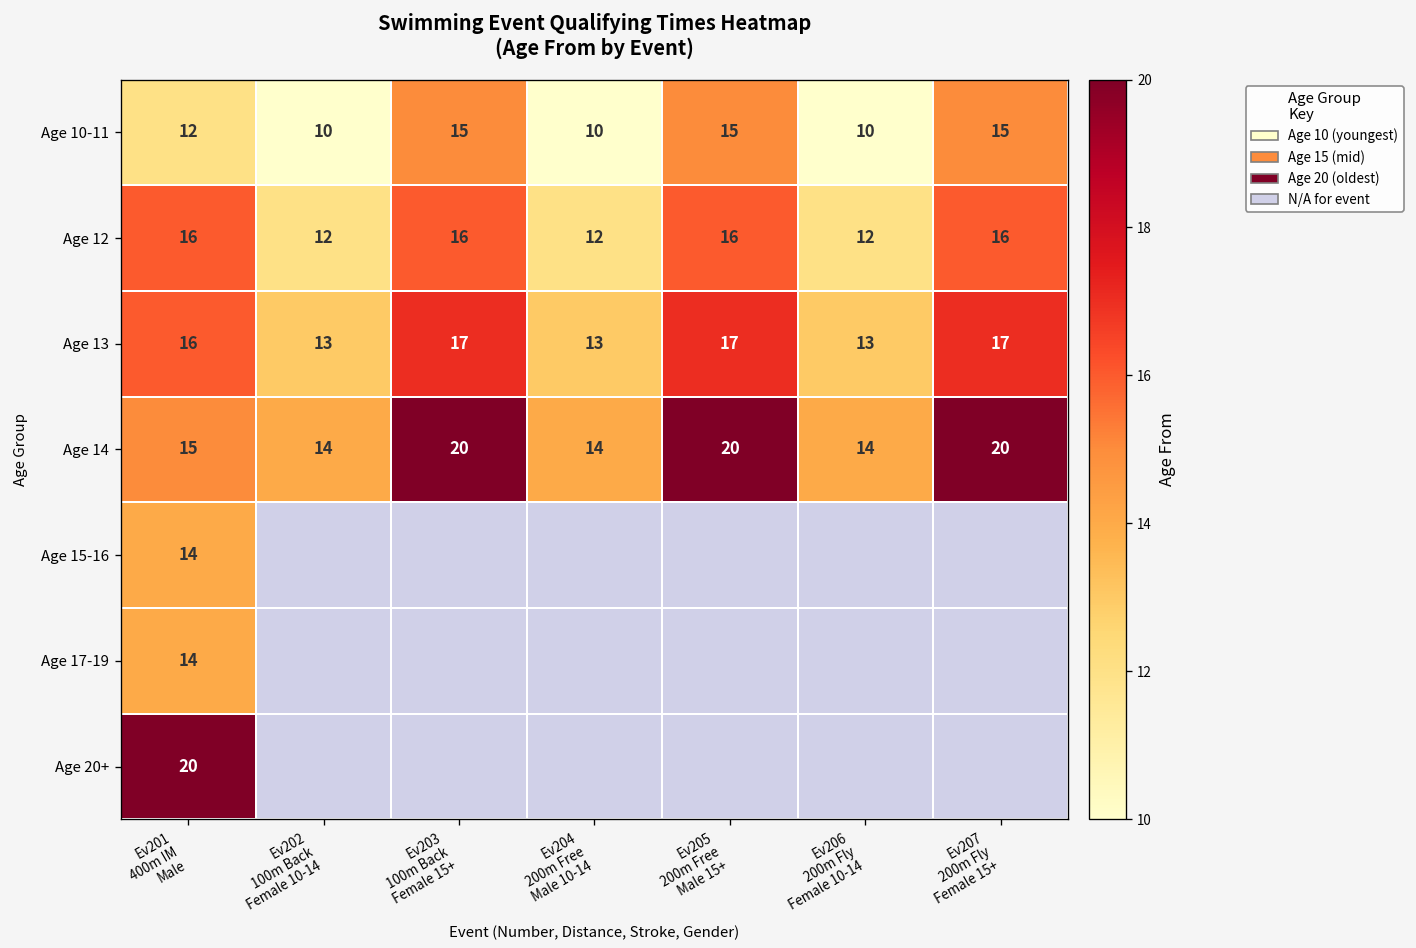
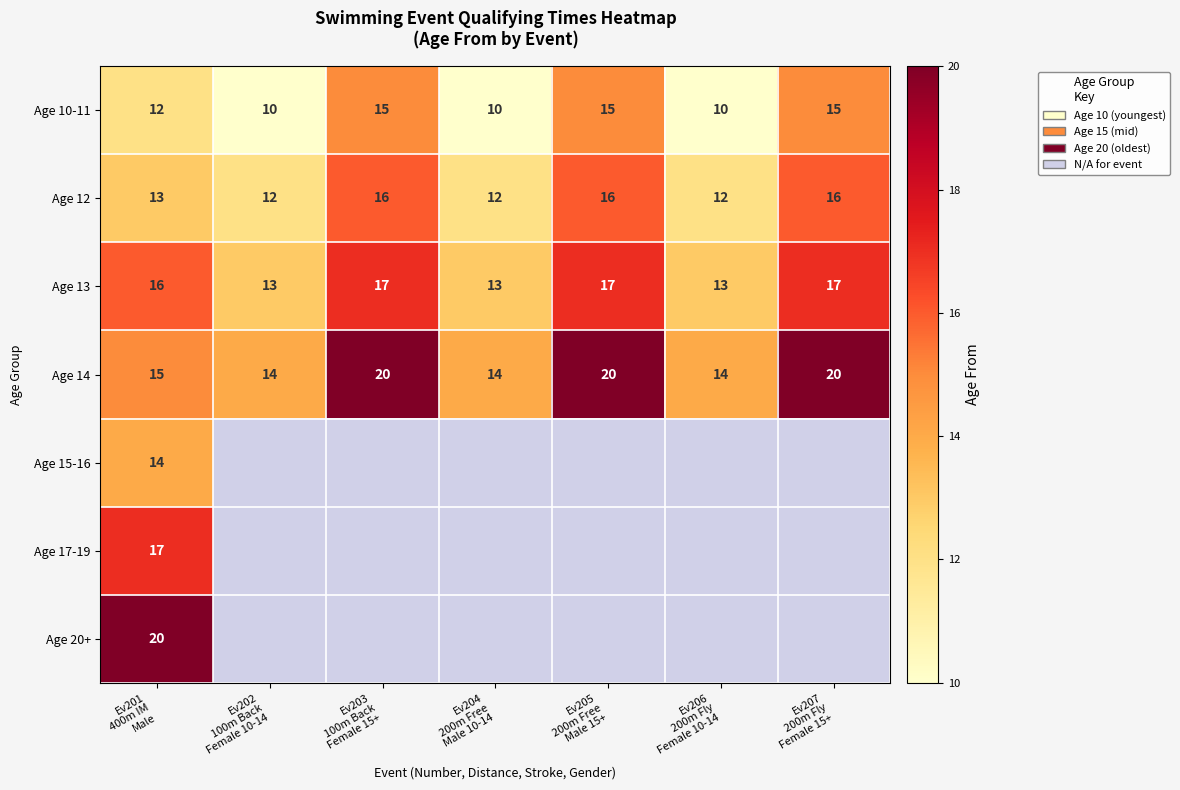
  {
    "Age 10-11": {
      "Ev201 400m IM Male": 12,
      "Ev202 100m Back Female 10-14": 10,
      "Ev203 100m Back Female 15+": 15,
      "Ev204 200m Free Male 10-14": 10,
      "Ev205 200m Free Male 15+": 15,
      "Ev206 200m Fly Female 10-14": 10,
      "Ev207 200m Fly Female 15+": 15
    },
    "Age 12": {
-     "Ev201 400m IM Male": 16,
+     "Ev201 400m IM Male": 13,
      "Ev202 100m Back Female 10-14": 12,
      "Ev203 100m Back Female 15+": 16,
      "Ev204 200m Free Male 10-14": 12,
      "Ev205 200m Free Male 15+": 16,
      "Ev206 200m Fly Female 10-14": 12,
      "Ev207 200m Fly Female 15+": 16
    },
    "Age 13": {
      "Ev201 400m IM Male": 16,
      "Ev202 100m Back Female 10-14": 13,
      "Ev203 100m Back Female 15+": 17,
      "Ev204 200m Free Male 10-14": 13,
      "Ev205 200m Free Male 15+": 17,
      "Ev206 200m Fly Female 10-14": 13,
      "Ev207 200m Fly Female 15+": 17
    },
    "Age 14": {
      "Ev201 400m IM Male": 15,
      "Ev202 100m Back Female 10-14": 14,
      "Ev203 100m Back Female 15+": 20,
      "Ev204 200m Free Male 10-14": 14,
      "Ev205 200m Free Male 15+": 20,
      "Ev206 200m Fly Female 10-14": 14,
      "Ev207 200m Fly Female 15+": 20
    },
    "Age 15-16": {
      "Ev201 400m IM Male": 14
    },
    "Age 17-19": {
-     "Ev201 400m IM Male": 14
+     "Ev201 400m IM Male": 17
    },
    "Age 20+": {
      "Ev201 400m IM Male": 20
    }
  }
